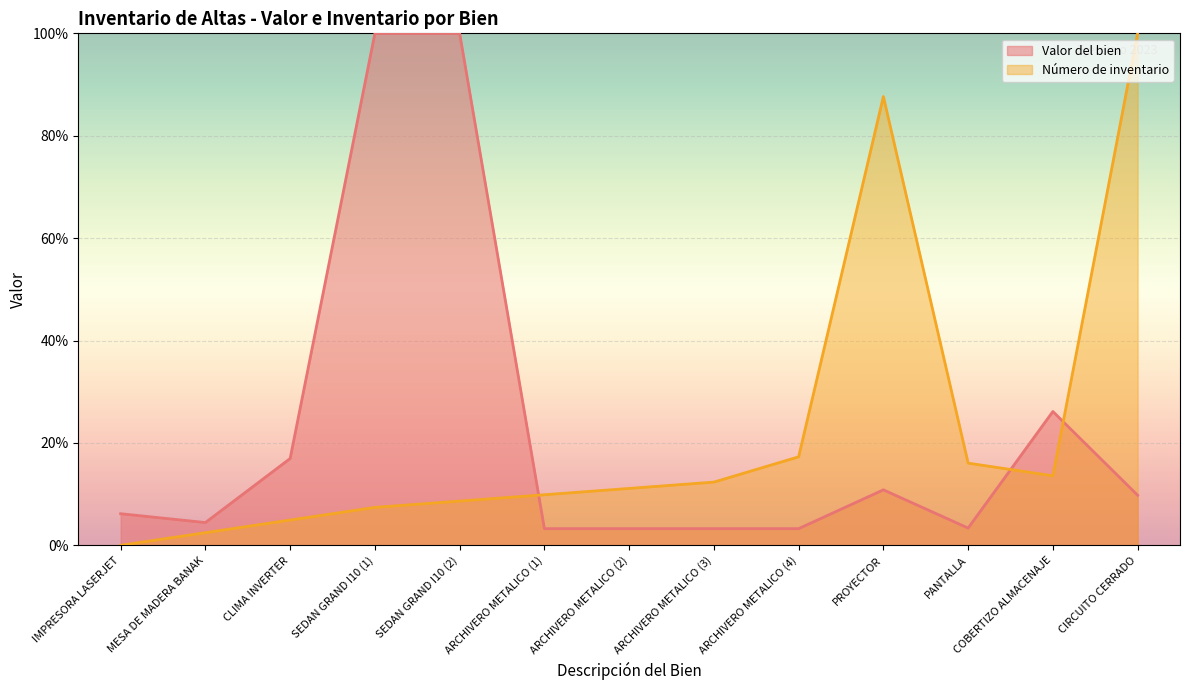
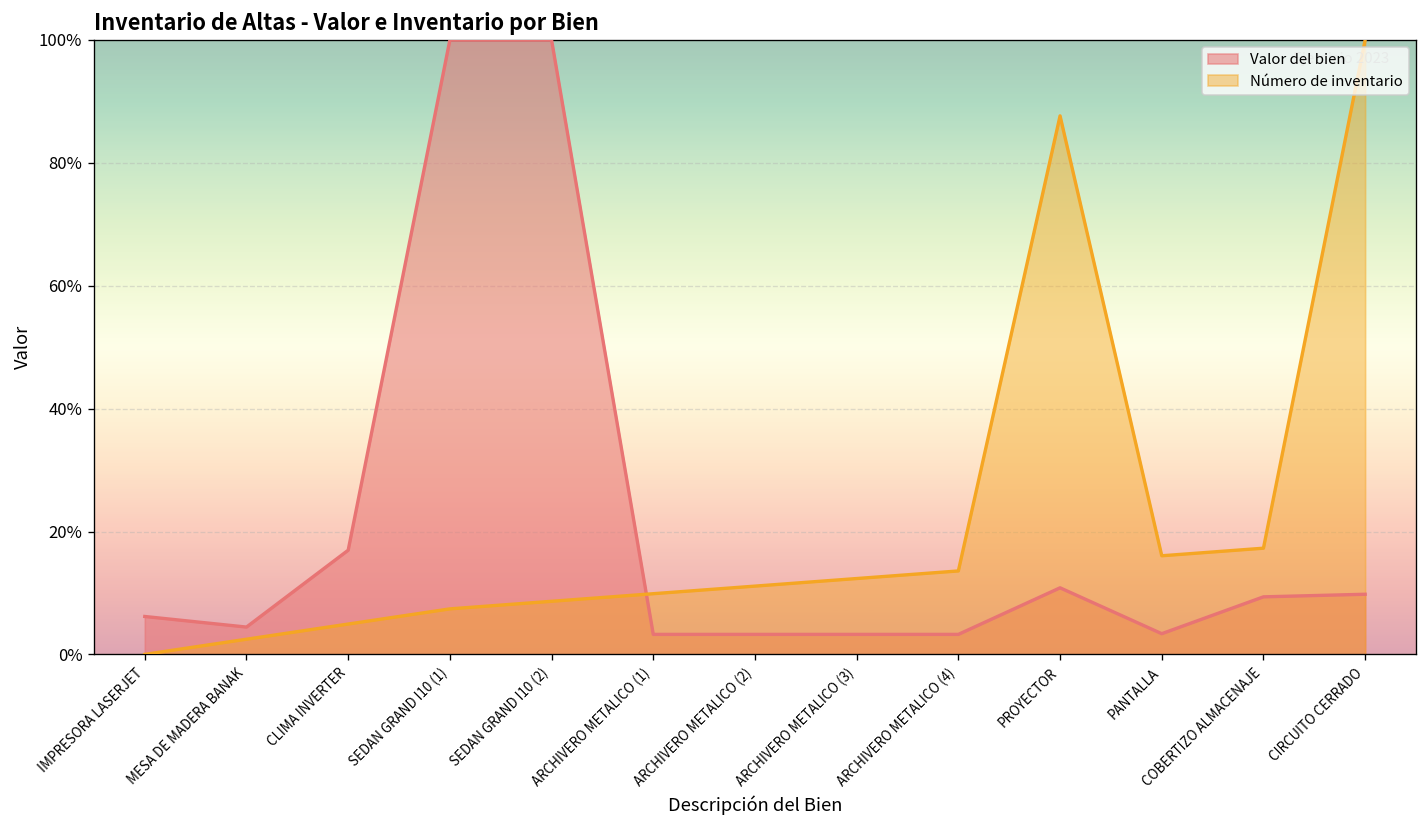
  {
    "Valor del bien": {
      "IMPRESORA LASERJET": "6%",
      "MESA DE MADERA BANAK": "4%",
      "CLIMA INVERTER": "17%",
      "SEDAN GRAND I10 (1)": "100%",
      "SEDAN GRAND I10 (2)": "100%",
      "ARCHIVERO METALICO (1)": "3%",
      "ARCHIVERO METALICO (2)": "3%",
      "ARCHIVERO METALICO (3)": "3%",
      "ARCHIVERO METALICO (4)": "3%",
      "PROYECTOR": "11%",
      "PANTALLA": "3%",
-     "COBERTIZO ALMACENAJE": "26%",
+     "COBERTIZO ALMACENAJE": "9%",
      "CIRCUITO CERRADO": "10%"
    },
    "Número de inventario": {
      "IMPRESORA LASERJET": "0%",
      "MESA DE MADERA BANAK": "2%",
      "CLIMA INVERTER": "5%",
      "SEDAN GRAND I10 (1)": "7%",
      "SEDAN GRAND I10 (2)": "9%",
      "ARCHIVERO METALICO (1)": "10%",
      "ARCHIVERO METALICO (2)": "11%",
      "ARCHIVERO METALICO (3)": "12%",
-     "ARCHIVERO METALICO (4)": "17%",
+     "ARCHIVERO METALICO (4)": "14%",
      "PROYECTOR": "88%",
      "PANTALLA": "16%",
-     "COBERTIZO ALMACENAJE": "14%"
+     "COBERTIZO ALMACENAJE": "17%"
    }
  }
